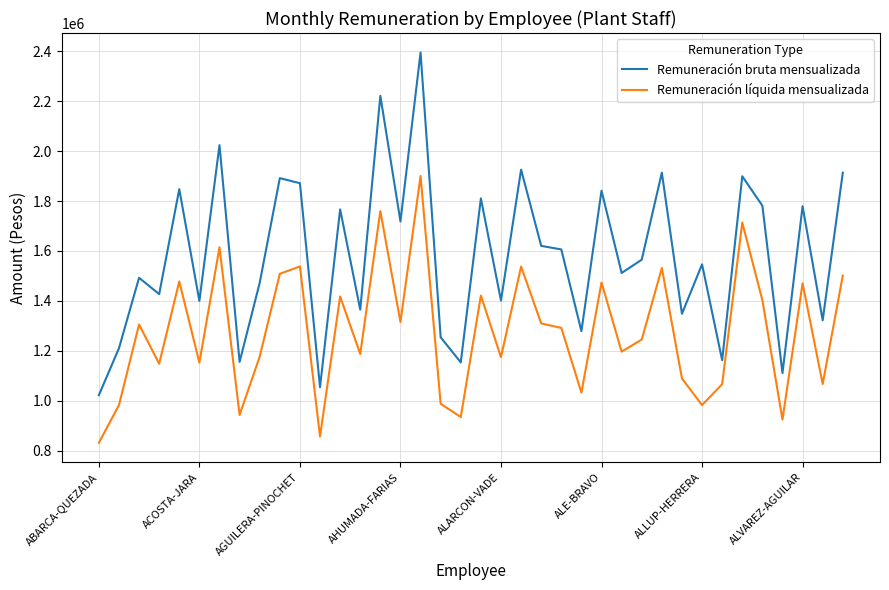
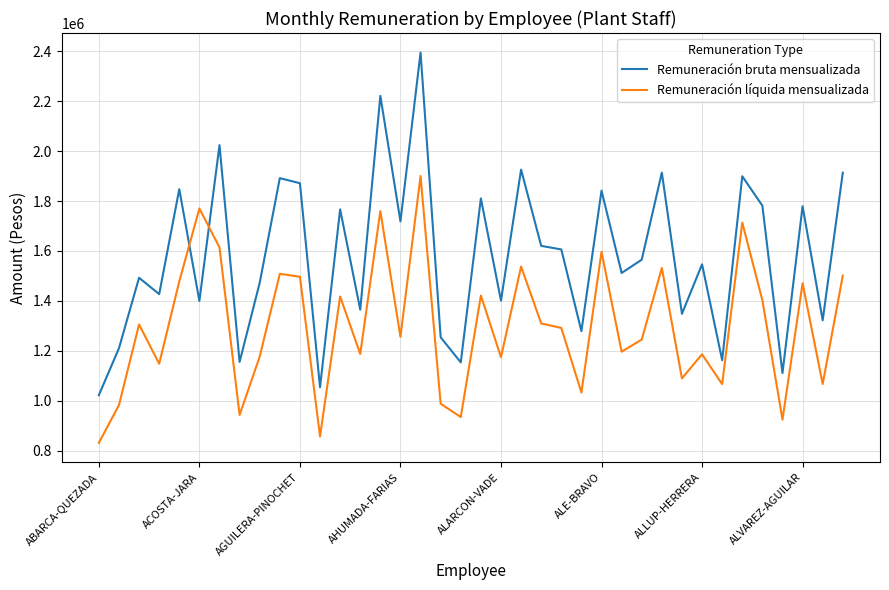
  {
    "Remuneración bruta mensualizada": {
      "ABARCA-QUEZADA": 1020000,
      "ACOSTA-JARA": 1400000,
      "AGUILERA-PINOCHET": 1870000,
      "AHUMADA-FARIAS": 1720000,
      "ALARCON-VADE": 1400000,
      "ALE-BRAVO": 1840000,
      "ALLUP-HERRERA": 1550000,
      "ALVAREZ-AGUILAR": 1780000
    },
    "Remuneración líquida mensualizada": {
      "ABARCA-QUEZADA": 830000,
-     "ACOSTA-JARA": 1150000,
-     "AGUILERA-PINOCHET": 1540000,
-     "AHUMADA-FARIAS": 1320000,
+     "ACOSTA-JARA": 1770000,
+     "AGUILERA-PINOCHET": 1500000,
+     "AHUMADA-FARIAS": 1260000,
      "ALARCON-VADE": 1170000,
-     "ALE-BRAVO": 1470000,
-     "ALLUP-HERRERA": 980000,
+     "ALE-BRAVO": 1600000,
+     "ALLUP-HERRERA": 1190000,
      "ALVAREZ-AGUILAR": 1470000
    }
  }
